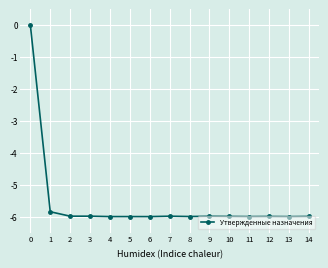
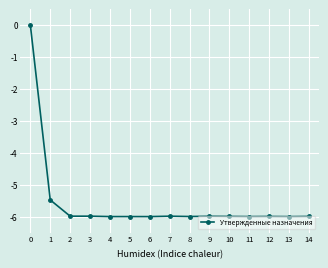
  {
    "0": 0.0,
-   "1": -5.8,
+   "1": -5.5,
    "2": -6.0,
    "3": -6.0,
    "4": -6.0,
    "5": -6.0,
    "6": -6.0,
    "7": -6.0,
    "8": -6.0
  }
